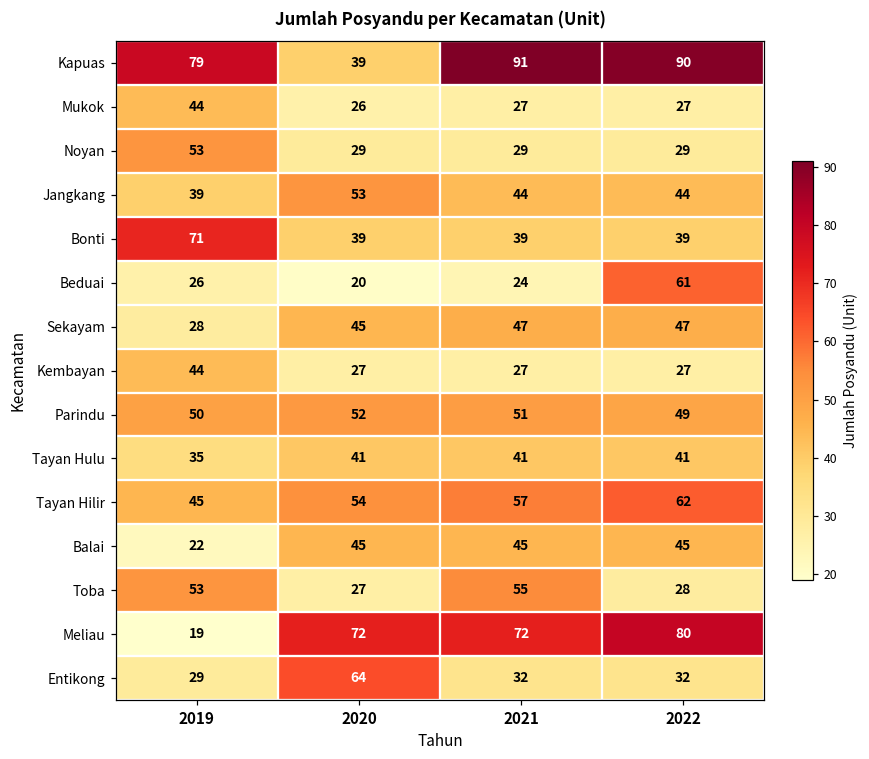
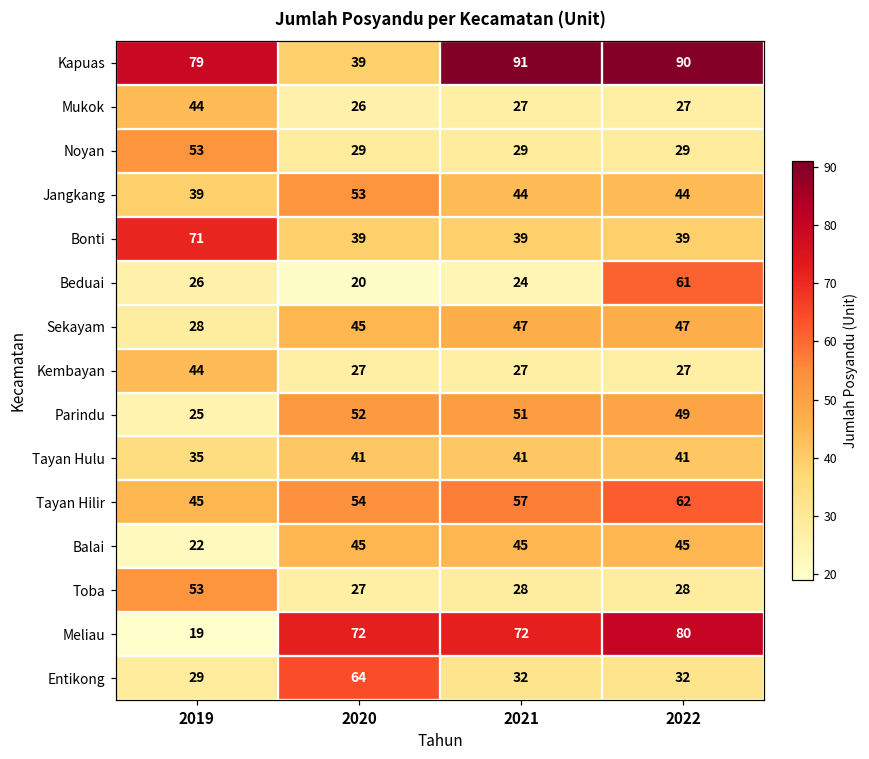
  {
    "Kapuas": {
      "2019": 79,
      "2020": 39,
      "2021": 91,
      "2022": 90
    },
    "Mukok": {
      "2019": 44,
      "2020": 26,
      "2021": 27,
      "2022": 27
    },
    "Noyan": {
      "2019": 53,
      "2020": 29,
      "2021": 29,
      "2022": 29
    },
    "Jangkang": {
      "2019": 39,
      "2020": 53,
      "2021": 44,
      "2022": 44
    },
    "Bonti": {
      "2019": 71,
      "2020": 39,
      "2021": 39,
      "2022": 39
    },
    "Beduai": {
      "2019": 26,
      "2020": 20,
      "2021": 24,
      "2022": 61
    },
    "Sekayam": {
      "2019": 28,
      "2020": 45,
      "2021": 47,
      "2022": 47
    },
    "Kembayan": {
      "2019": 44,
      "2020": 27,
      "2021": 27,
      "2022": 27
    },
    "Parindu": {
-     "2019": 50,
+     "2019": 25,
      "2020": 52,
      "2021": 51,
      "2022": 49
    },
    "Tayan Hulu": {
      "2019": 35,
      "2020": 41,
      "2021": 41,
      "2022": 41
    },
    "Tayan Hilir": {
      "2019": 45,
      "2020": 54,
      "2021": 57,
      "2022": 62
    },
    "Balai": {
      "2019": 22,
      "2020": 45,
      "2021": 45,
      "2022": 45
    },
    "Toba": {
      "2019": 53,
      "2020": 27,
-     "2021": 55,
+     "2021": 28,
      "2022": 28
    },
    "Meliau": {
      "2019": 19,
      "2020": 72,
      "2021": 72,
      "2022": 80
    },
    "Entikong": {
      "2019": 29,
      "2020": 64,
      "2021": 32,
      "2022": 32
    }
  }
